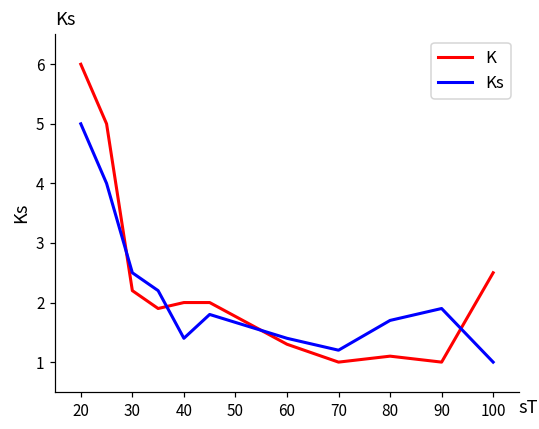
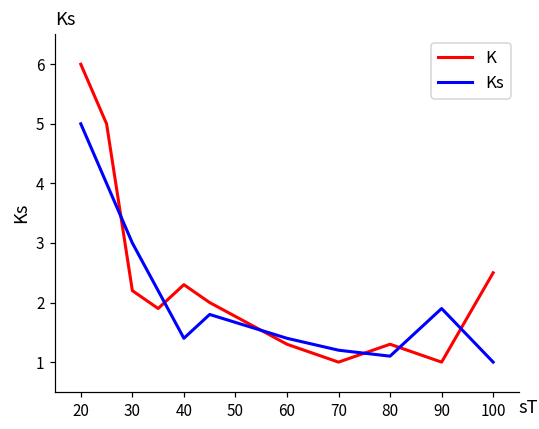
  {
    "K": {
      "20": 6.0,
      "30": 2.2,
-     "40": 2.0,
+     "40": 2.3,
      "60": 1.3,
      "70": 1.0,
-     "80": 1.1,
+     "80": 1.3,
      "90": 1.0,
      "100": 2.5
    },
    "Ks": {
      "20": 5.0,
-     "30": 2.5,
+     "30": 3.0,
      "40": 1.4,
      "60": 1.4,
      "70": 1.2,
-     "80": 1.7,
+     "80": 1.1,
      "90": 1.9,
      "100": 1.0
    }
  }
